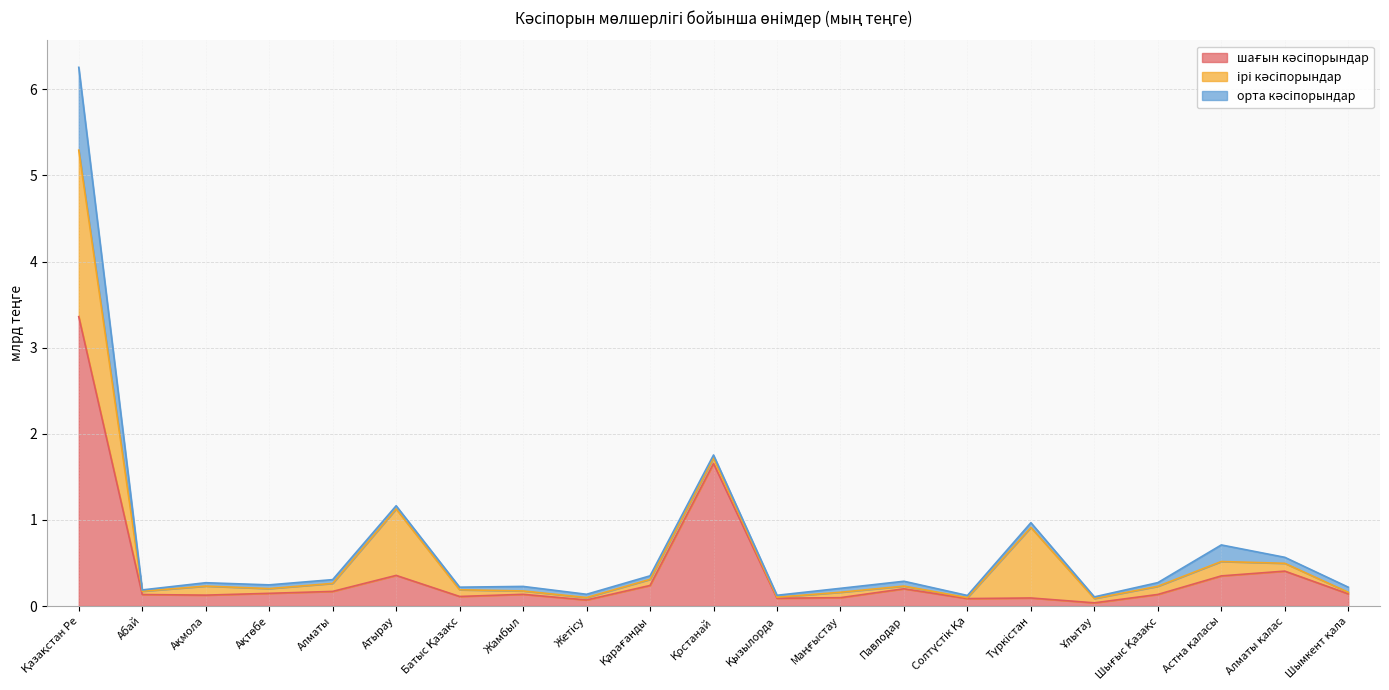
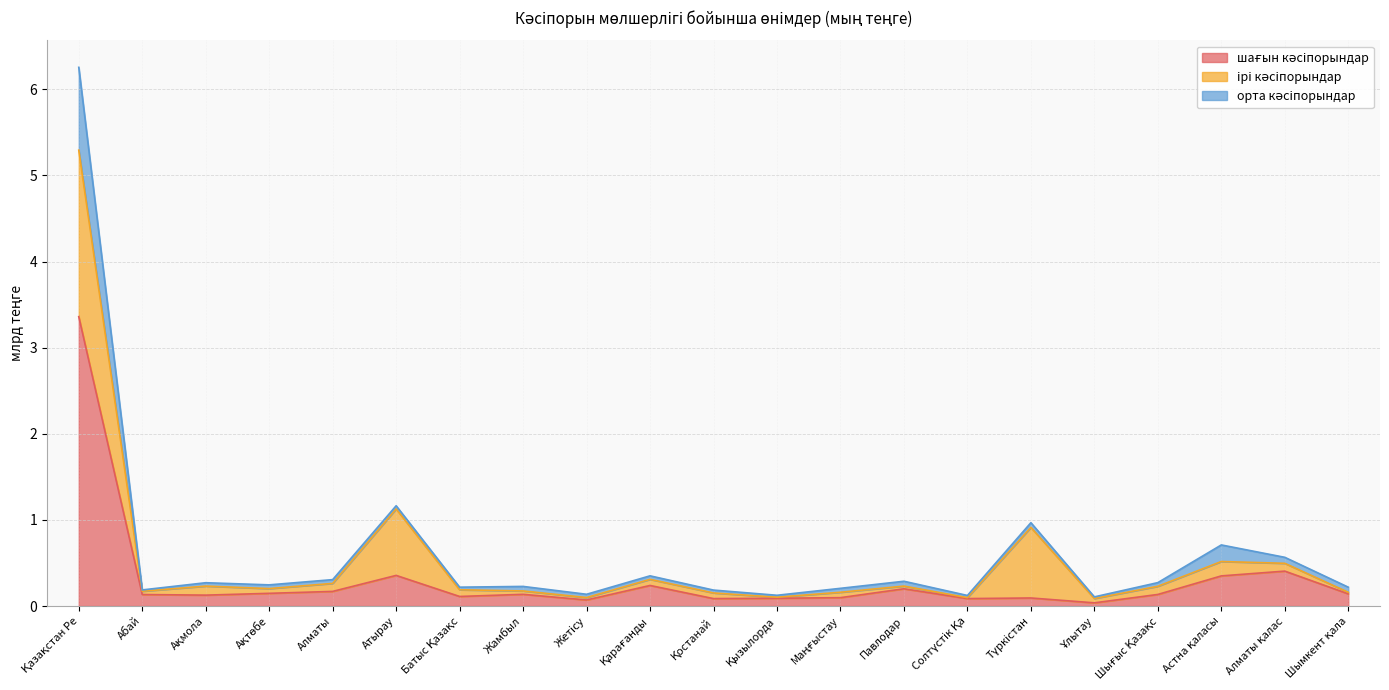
  {
    "шағын кәсіпорындар": {
      "Қазақстан Ре": 3.4,
      "Абай": 0.1,
      "Ақмола": 0.1,
      "Ақтөбе": 0.1,
      "Алматы": 0.2,
      "Атырау": 0.4,
      "Батыс Қазақс": 0.1,
      "Жамбыл": 0.1,
      "Қарағанды": 0.2,
-     "Қостанай": 1.7,
+     "Қостанай": 0.1,
      "Маңғыстау": 0.1,
      "Павлодар": 0.2,
      "Түркістан": 0.1,
      "Ұлытау": 0.0,
      "Шығыс Қазақс": 0.1,
      "Астна қаласы": 0.3,
      "Алматы қалас": 0.4
    },
    "ірі кәсіпорындар": {
      "Қазақстан Ре": 1.9,
      "Ақмола": 0.1,
      "Ақтөбе": 0.1,
      "Алматы": 0.1,
      "Атырау": 0.8,
      "Батыс Қазақс": 0.1,
      "Жамбыл": 0.0,
      "Қарағанды": 0.1,
      "Қостанай": 0.1,
      "Маңғыстау": 0.1,
      "Павлодар": 0.0,
      "Түркістан": 0.8,
      "Шығыс Қазақс": 0.1,
      "Астна қаласы": 0.2,
      "Алматы қалас": 0.1
    },
    "орта кәсіпорындар": {
      "Қазақстан Ре": 1.0,
      "Ақмола": 0.0,
      "Ақтөбе": 0.0,
      "Алматы": 0.0,
      "Атырау": 0.0,
      "Батыс Қазақс": 0.0,
      "Жамбыл": 0.1,
      "Жетісу": 0.0,
      "Қарағанды": 0.0,
      "Қостанай": 0.0,
      "Маңғыстау": 0.0,
      "Павлодар": 0.1,
      "Түркістан": 0.1,
      "Шығыс Қазақс": 0.0,
      "Астна қаласы": 0.2,
      "Алматы қалас": 0.1,
      "Шымкент қала": 0.1
    }
  }
